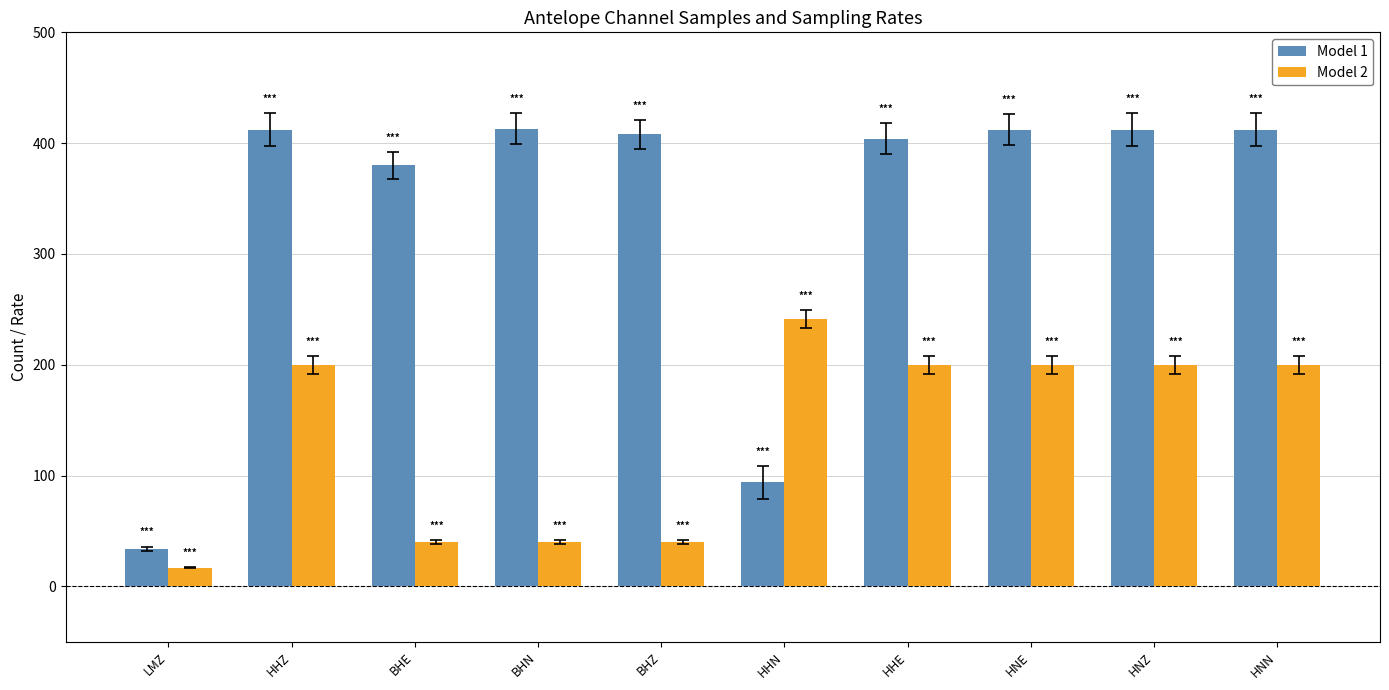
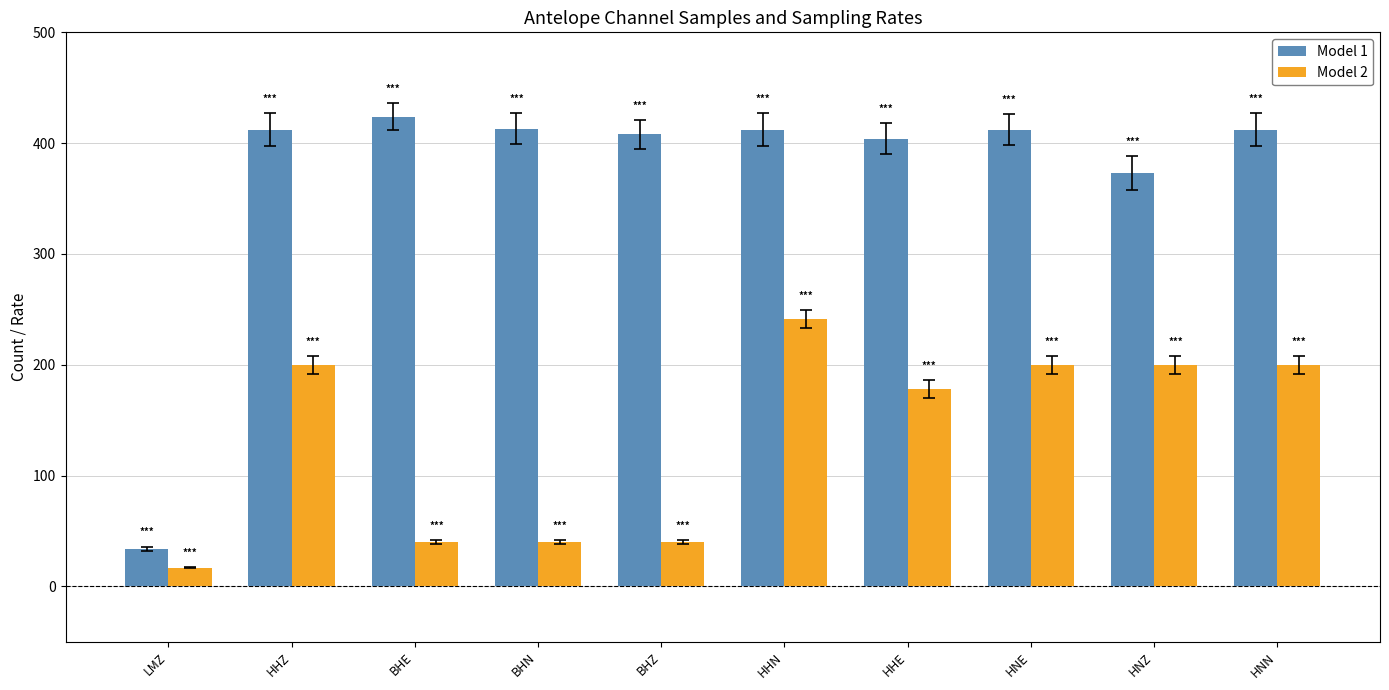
  {
    "Model 1": {
      "LMZ": 34,
      "HHZ": 412,
-     "BHE": 380,
+     "BHE": 424,
      "BHN": 413,
      "BHZ": 408,
-     "HHN": 94,
+     "HHN": 412,
      "HHE": 404,
      "HNE": 412,
-     "HNZ": 412,
+     "HNZ": 373,
      "HNN": 412
    },
    "Model 2": {
      "LMZ": 17,
      "HHZ": 200,
      "BHE": 40,
      "BHN": 40,
      "BHZ": 40,
      "HHN": 241,
-     "HHE": 200,
+     "HHE": 178,
      "HNE": 200,
      "HNZ": 200,
      "HNN": 200
    }
  }
